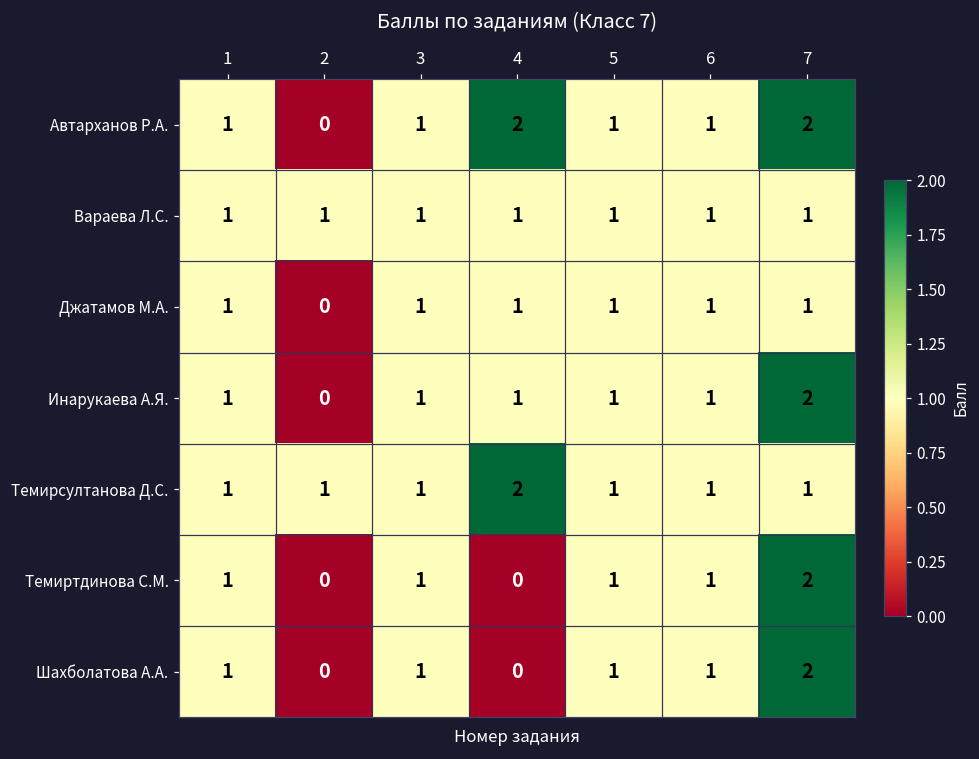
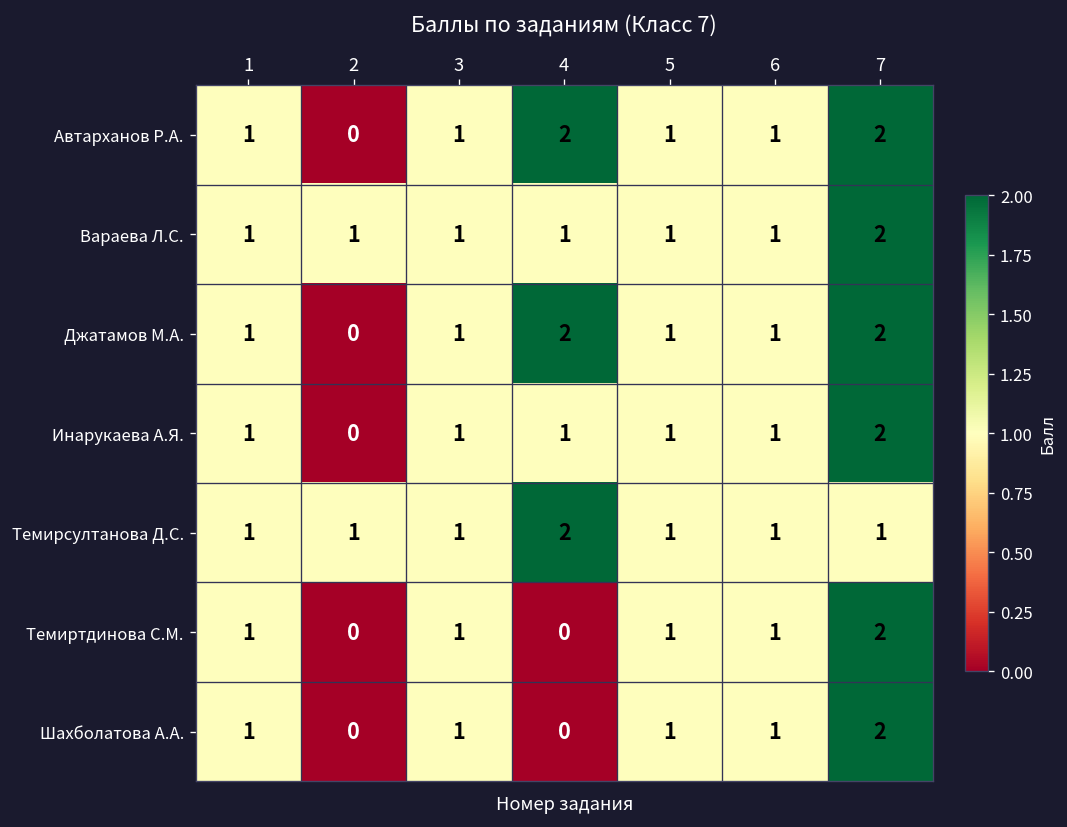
  {
    "Автарханов Р.А.": {
      "1": 1,
      "2": 0,
      "3": 1,
      "4": 2,
      "5": 1,
      "6": 1,
      "7": 2
    },
    "Вараева Л.С.": {
      "1": 1,
      "2": 1,
      "3": 1,
      "4": 1,
      "5": 1,
      "6": 1,
-     "7": 1
+     "7": 2
    },
    "Джатамов М.А.": {
      "1": 1,
      "2": 0,
      "3": 1,
-     "4": 1,
+     "4": 2,
      "5": 1,
      "6": 1,
-     "7": 1
+     "7": 2
    },
    "Инарукаева А.Я.": {
      "1": 1,
      "2": 0,
      "3": 1,
      "4": 1,
      "5": 1,
      "6": 1,
      "7": 2
    },
    "Темирсултанова Д.С.": {
      "1": 1,
      "2": 1,
      "3": 1,
      "4": 2,
      "5": 1,
      "6": 1,
      "7": 1
    },
    "Темиртдинова С.М.": {
      "1": 1,
      "2": 0,
      "3": 1,
      "4": 0,
      "5": 1,
      "6": 1,
      "7": 2
    },
    "Шахболатова А.А.": {
      "1": 1,
      "2": 0,
      "3": 1,
      "4": 0,
      "5": 1,
      "6": 1,
      "7": 2
    }
  }
